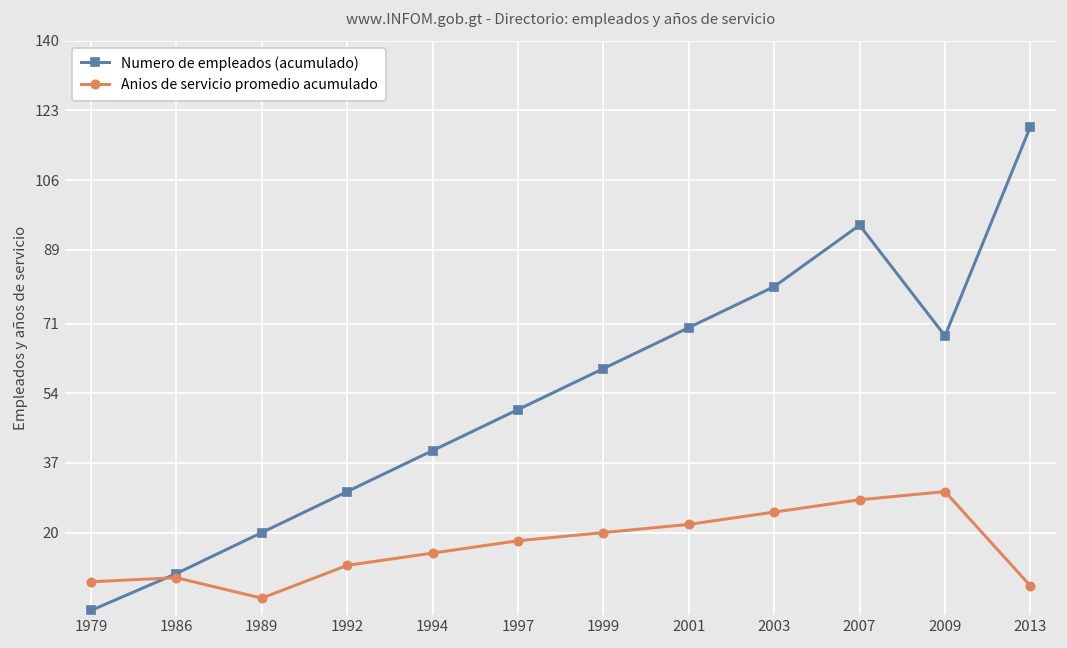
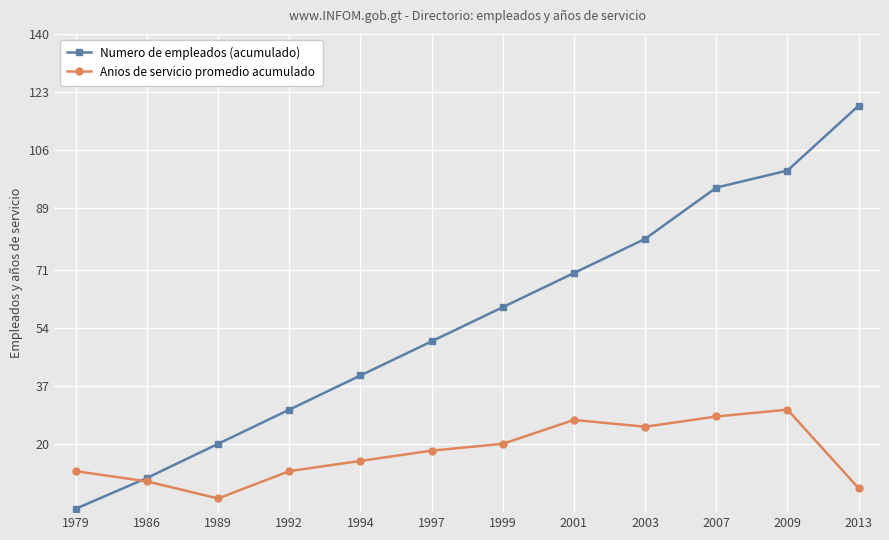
  {
    "Numero de empleados (acumulado)": {
      "1979": 1,
      "1986": 10,
      "1989": 20,
      "1992": 30,
      "1994": 40,
      "1997": 50,
      "1999": 60,
      "2001": 70,
      "2003": 80,
      "2007": 95,
-     "2009": 68,
+     "2009": 100,
      "2013": 119
    },
    "Anios de servicio promedio acumulado": {
-     "1979": 8,
+     "1979": 12,
      "1986": 9,
      "1989": 4,
      "1992": 12,
      "1994": 15,
      "1997": 18,
      "1999": 20,
-     "2001": 22,
+     "2001": 27,
      "2003": 25,
      "2007": 28,
      "2009": 30,
      "2013": 7
    }
  }
